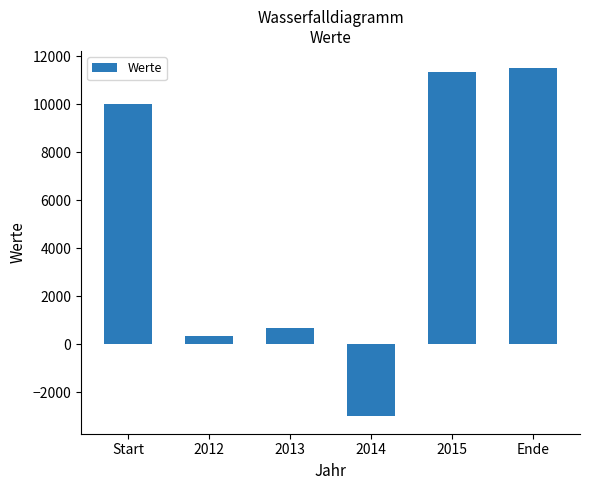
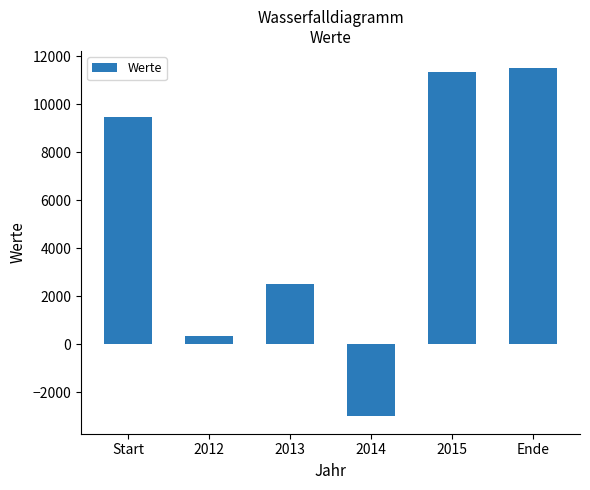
  {
-   "Start": 10000,
+   "Start": 9500,
    "2012": 300,
-   "2013": 700,
+   "2013": 2500,
    "2014": -3000,
    "2015": 11300,
    "Ende": 11500
  }
